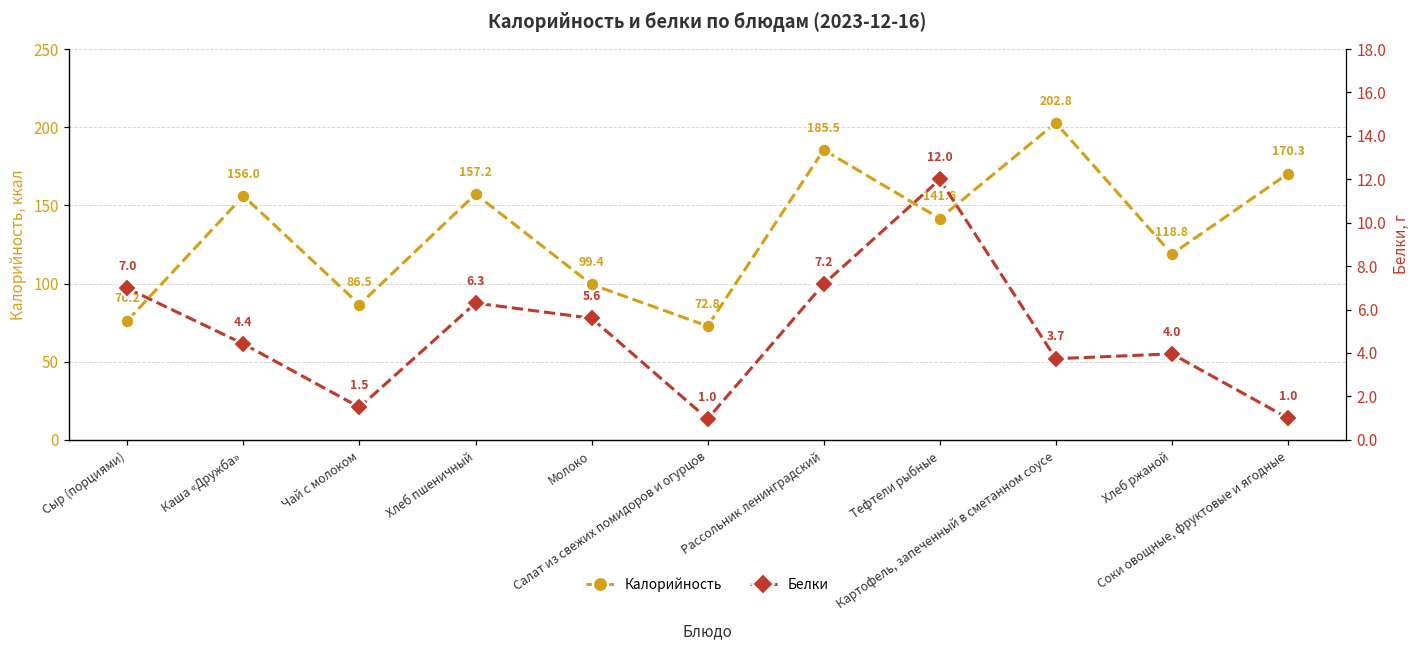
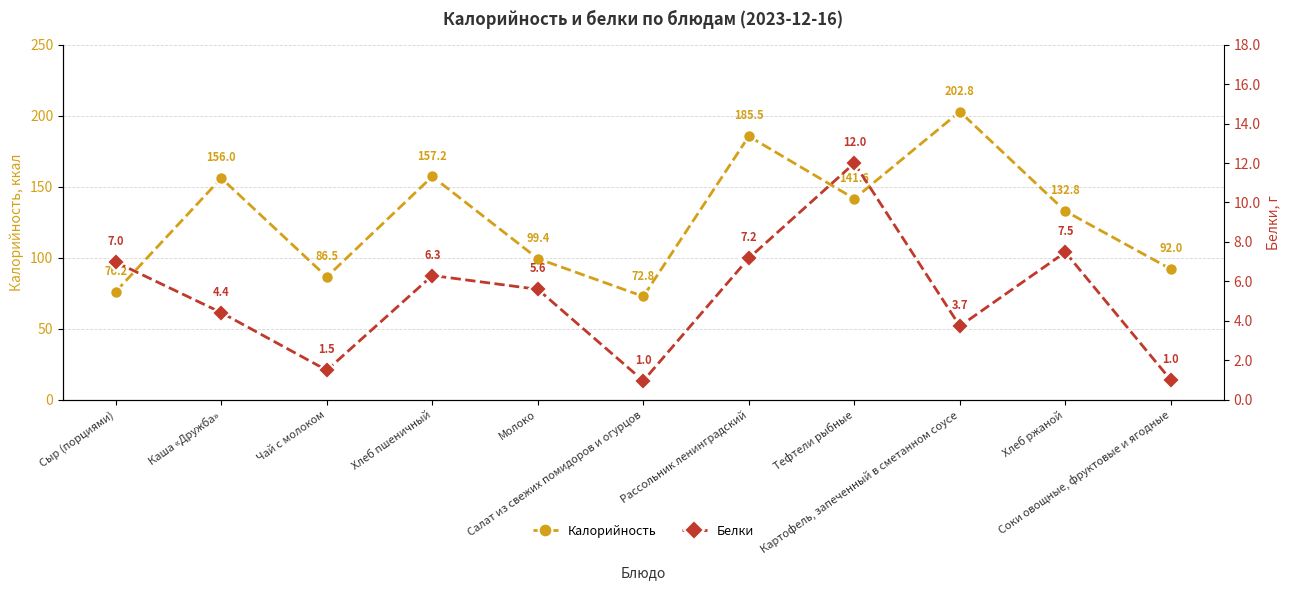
  {
    "Калорийность": {
      "Сыр (порциями)": 76.2,
      "Каша «Дружба»": 156.0,
      "Чай с молоком": 86.5,
      "Хлеб пшеничный": 157.2,
      "Молоко": 99.4,
      "Салат из свежих помидоров и огурцов": 72.8,
      "Рассольник ленинградский": 185.5,
      "Тефтели рыбные": 141.6,
      "Картофель, запеченный в сметанном соусе": 202.8,
-     "Хлеб ржаной": 118.8,
-     "Соки овощные, фруктовые и ягодные": 170.3
+     "Хлеб ржаной": 132.8,
+     "Соки овощные, фруктовые и ягодные": 92.0
    },
    "Белки": {
      "Сыр (порциями)": 7.0,
      "Каша «Дружба»": 4.4,
      "Чай с молоком": 1.5,
      "Хлеб пшеничный": 6.3,
      "Молоко": 5.6,
      "Салат из свежих помидоров и огурцов": 1.0,
      "Рассольник ленинградский": 7.2,
      "Тефтели рыбные": 12.0,
      "Картофель, запеченный в сметанном соусе": 3.7,
-     "Хлеб ржаной": 4.0,
+     "Хлеб ржаной": 7.5,
      "Соки овощные, фруктовые и ягодные": 1.0
    }
  }
